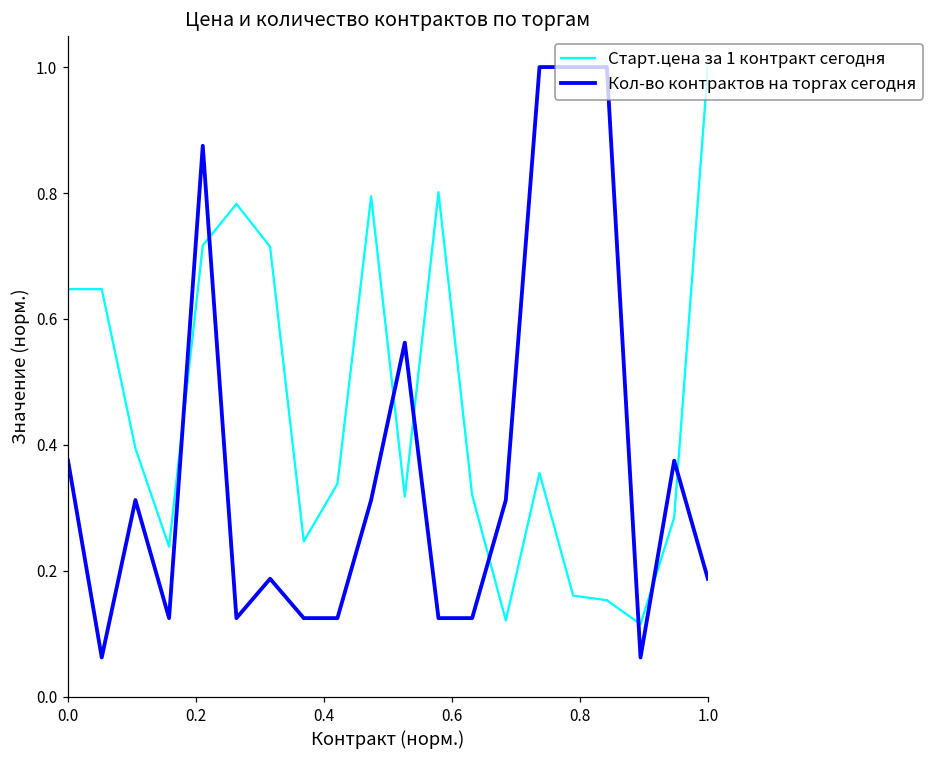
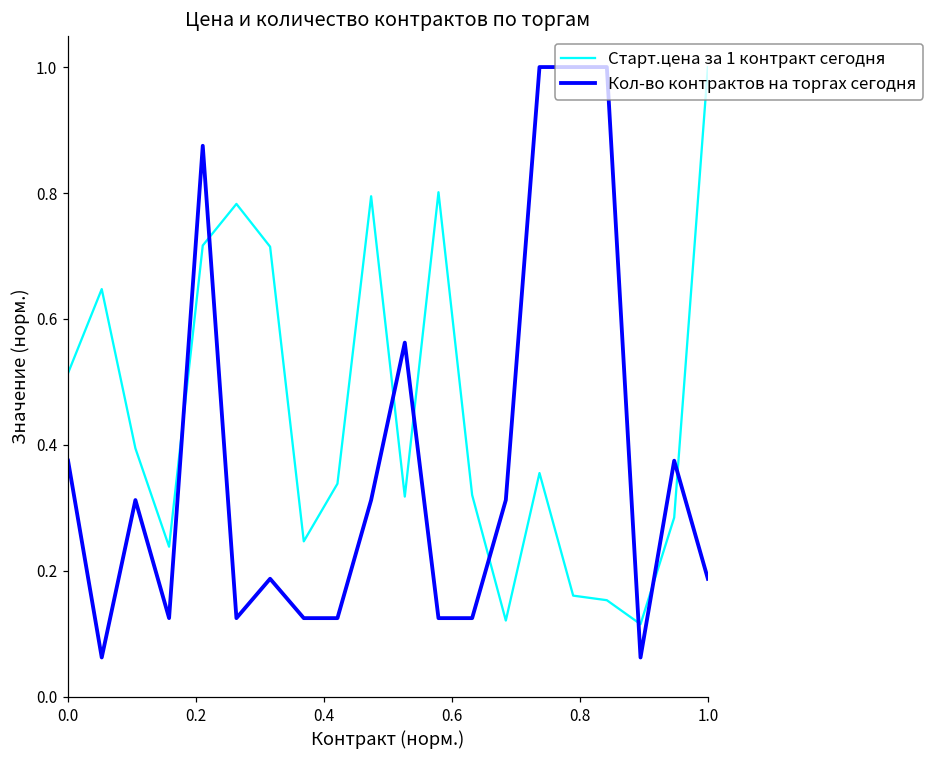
  {
    "Старт.цена за 1 контракт сегодня": {
-     "0.0": 0.65
+     "0.0": 0.51
    },
    "Кол-во контрактов на торгах сегодня": {
      "0.0": 0.38,
      "1.0": 0.19
    }
  }
